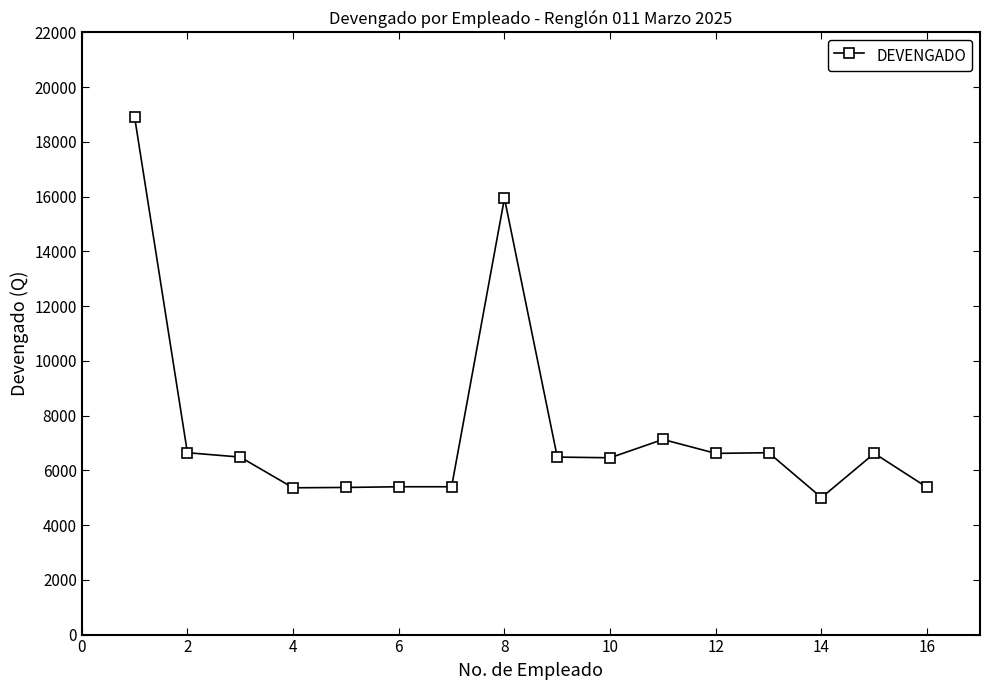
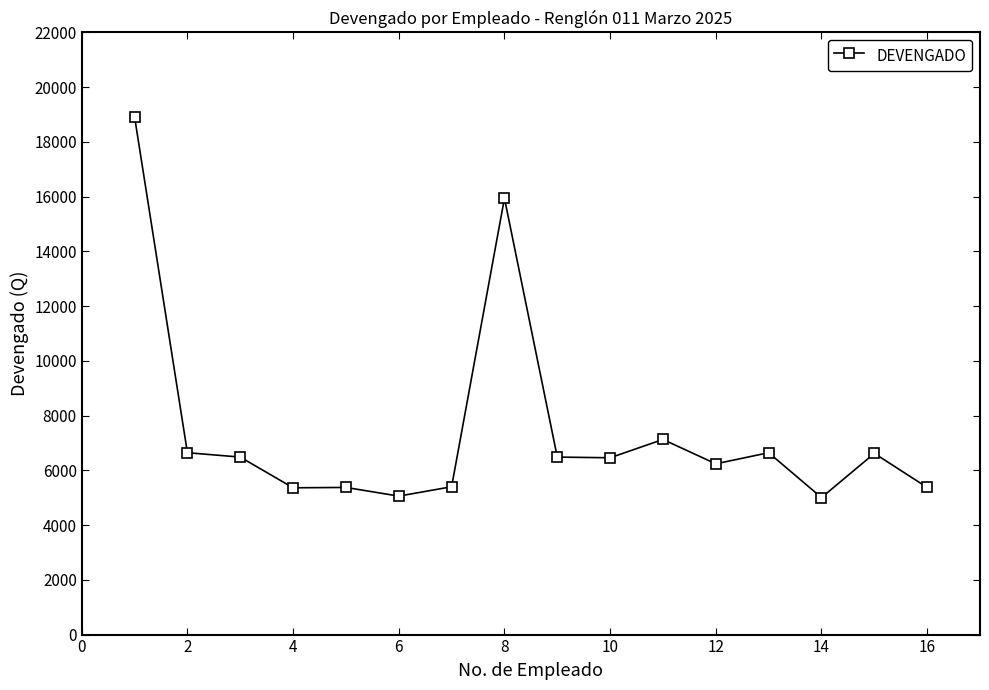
  {
    "2": 6600,
    "4": 5400,
-   "6": 5400,
+   "6": 5100,
    "8": 15900,
    "10": 6500,
-   "12": 6600,
+   "12": 6200,
    "14": 5000,
    "16": 5400
  }
